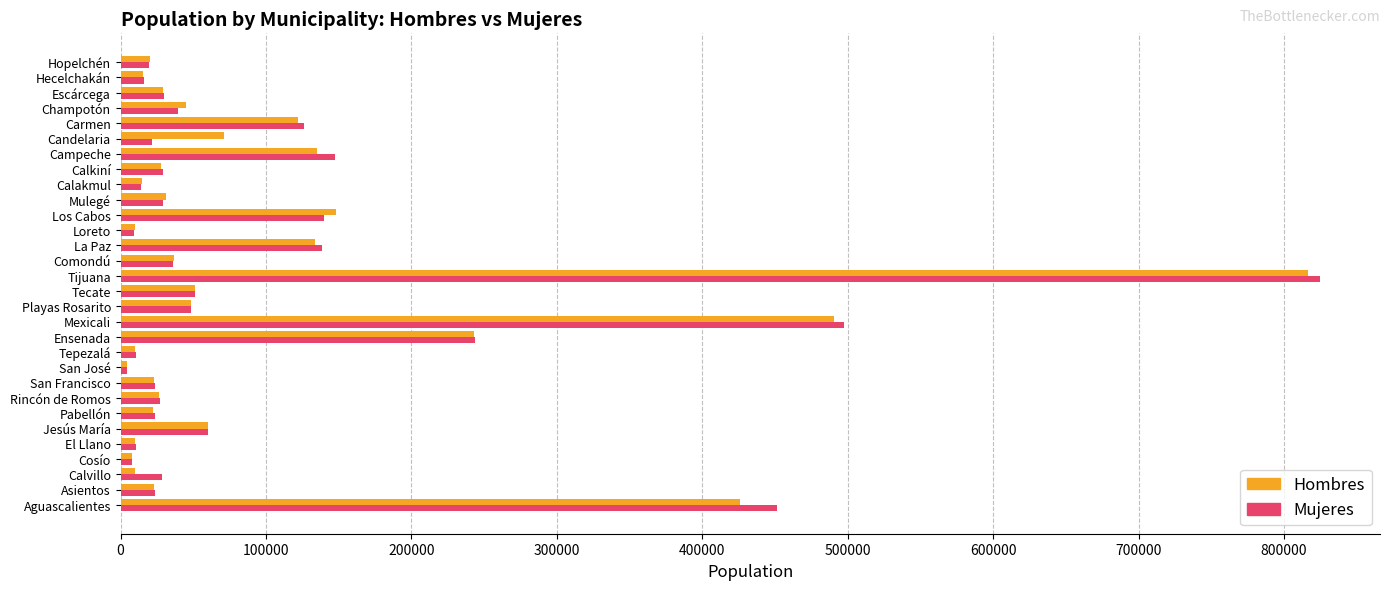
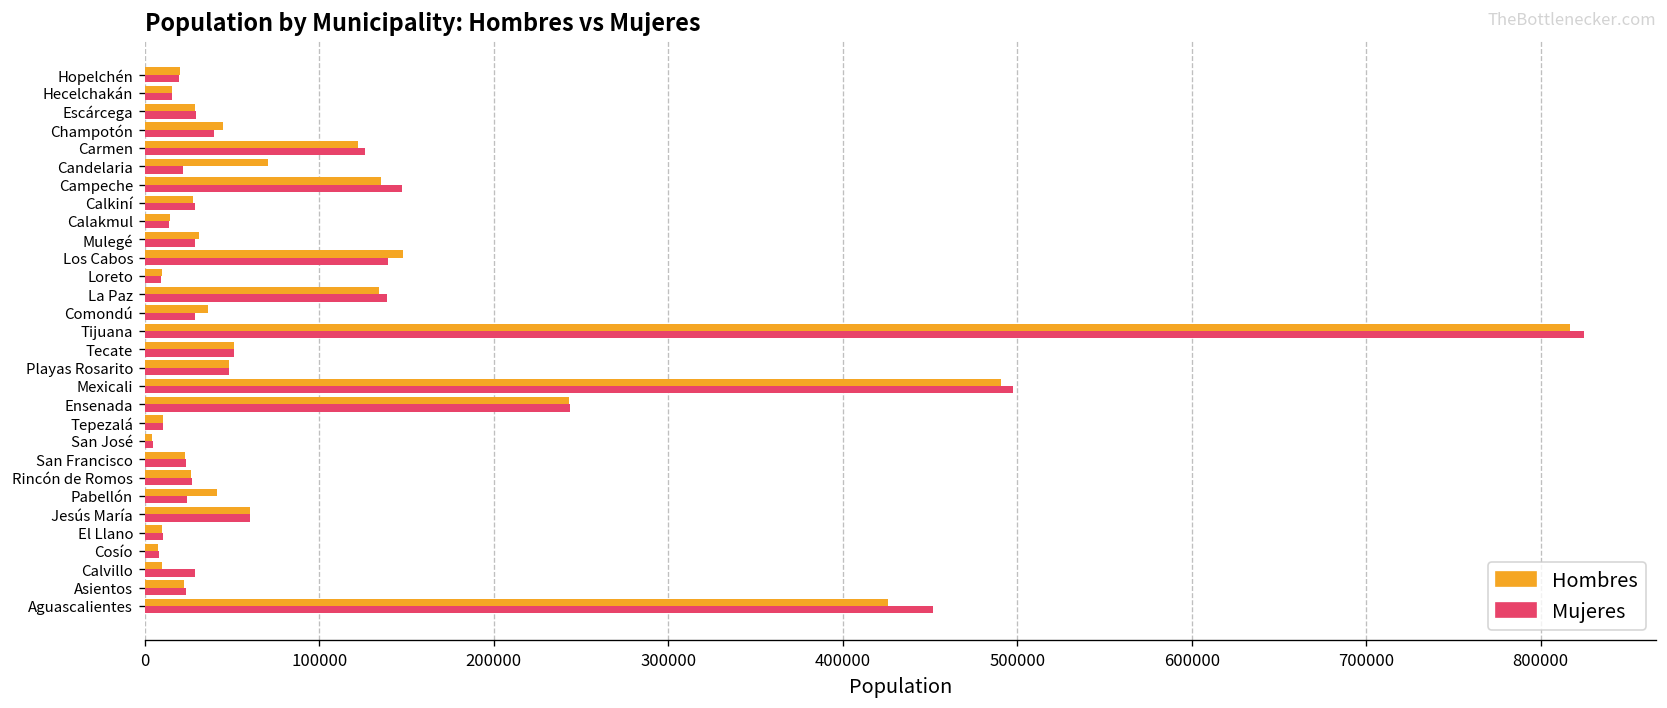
  {
    "Hombres": {
      "Hopelchén": 20000,
      "Hecelchakán": 15000,
      "Escárcega": 29000,
      "Champotón": 45000,
      "Carmen": 122000,
      "Candelaria": 71000,
      "Campeche": 135000,
      "Calkiní": 28000,
      "Calakmul": 15000,
      "Mulegé": 31000,
      "Los Cabos": 148000,
      "Loreto": 10000,
      "La Paz": 134000,
      "Comondú": 36000,
      "Tijuana": 817000,
      "Tecate": 51000,
      "Playas Rosarito": 48000,
      "Mexicali": 491000,
      "Ensenada": 243000,
      "Tepezalá": 10000,
      "San José": 4000,
      "San Francisco": 23000,
      "Rincón de Romos": 27000,
-     "Pabellón": 22000,
+     "Pabellón": 41000,
      "Jesús María": 60000,
      "El Llano": 10000,
      "Cosío": 8000,
      "Calvillo": 10000,
      "Asientos": 23000,
      "Aguascalientes": 426000
    },
    "Mujeres": {
      "Hopelchén": 20000,
      "Hecelchakán": 16000,
      "Escárcega": 30000,
      "Champotón": 40000,
      "Carmen": 126000,
      "Candelaria": 22000,
      "Campeche": 148000,
      "Calkiní": 29000,
      "Calakmul": 14000,
      "Mulegé": 29000,
      "Los Cabos": 140000,
      "Loreto": 9000,
      "La Paz": 139000,
-     "Comondú": 36000,
+     "Comondú": 29000,
      "Tijuana": 825000,
      "Tecate": 51000,
      "Playas Rosarito": 48000,
      "Mexicali": 498000,
      "Ensenada": 243000,
      "Tepezalá": 11000,
      "San José": 5000,
      "San Francisco": 23000,
      "Rincón de Romos": 27000,
      "Pabellón": 24000,
      "Jesús María": 60000,
      "El Llano": 10000,
      "Cosío": 8000,
      "Calvillo": 29000,
      "Asientos": 24000,
      "Aguascalientes": 451000
    }
  }
